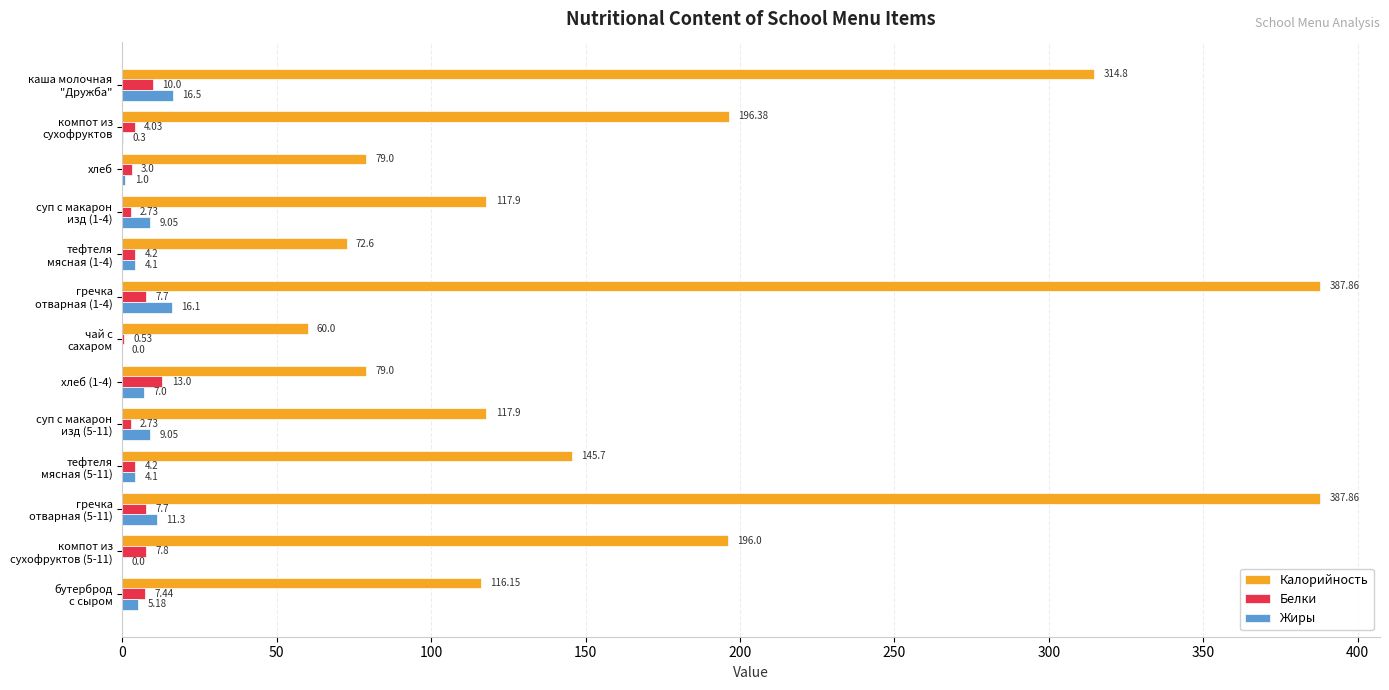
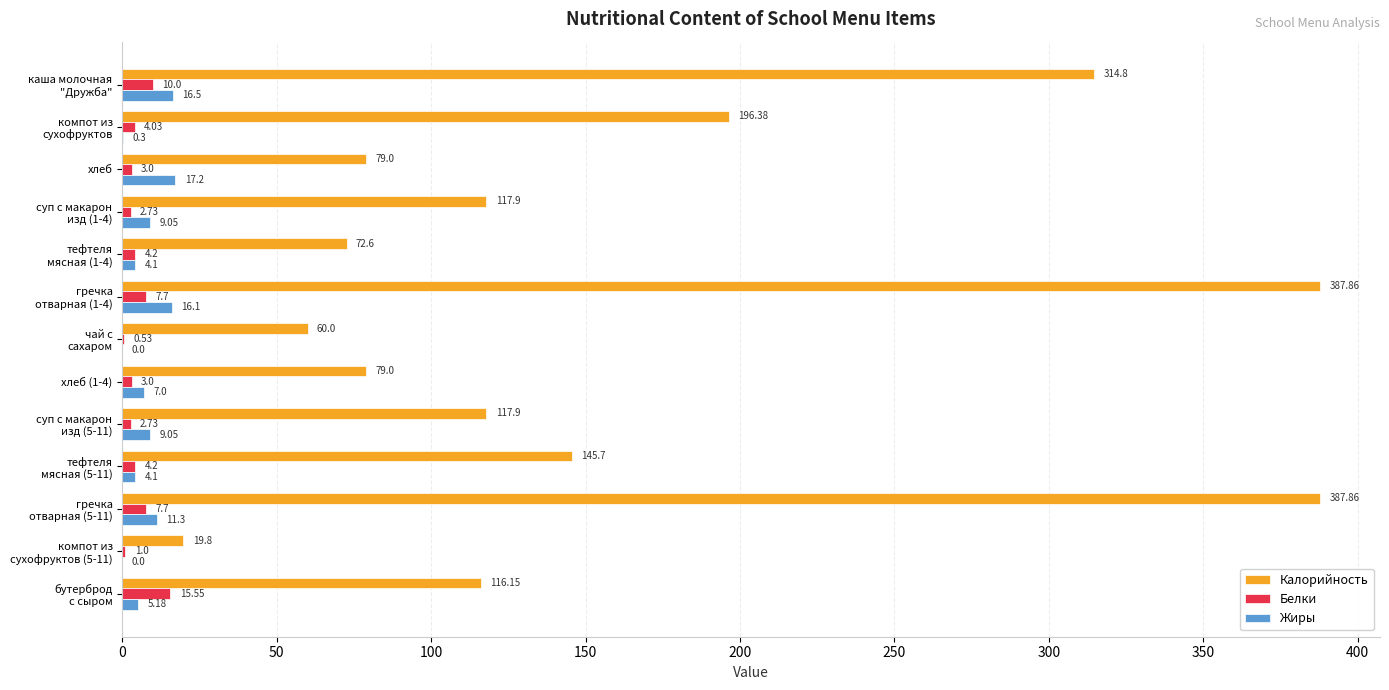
  {
    "Калорийность": {
      "каша молочная \"Дружба\"": 314.8,
      "компот из сухофруктов": 196.38,
      "хлеб": 79.0,
      "суп с макарон изд (1-4)": 117.9,
      "тефтеля мясная (1-4)": 72.6,
      "гречка отварная (1-4)": 387.86,
      "чай с сахаром": 60.0,
      "хлеб (1-4)": 79.0,
      "суп с макарон изд (5-11)": 117.9,
      "тефтеля мясная (5-11)": 145.7,
      "гречка отварная (5-11)": 387.86,
-     "компот из сухофруктов (5-11)": 196.0,
+     "компот из сухофруктов (5-11)": 19.8,
      "бутерброд с сыром": 116.15
    },
    "Белки": {
      "каша молочная \"Дружба\"": 10.0,
      "компот из сухофруктов": 4.03,
      "хлеб": 3.0,
      "суп с макарон изд (1-4)": 2.73,
      "тефтеля мясная (1-4)": 4.2,
      "гречка отварная (1-4)": 7.7,
      "чай с сахаром": 0.53,
-     "хлеб (1-4)": 13.0,
+     "хлеб (1-4)": 3.0,
      "суп с макарон изд (5-11)": 2.73,
      "тефтеля мясная (5-11)": 4.2,
      "гречка отварная (5-11)": 7.7,
-     "компот из сухофруктов (5-11)": 7.8,
-     "бутерброд с сыром": 7.44
+     "компот из сухофруктов (5-11)": 1.0,
+     "бутерброд с сыром": 15.55
    },
    "Жиры": {
      "каша молочная \"Дружба\"": 16.5,
      "компот из сухофруктов": 0.3,
-     "хлеб": 1.0,
+     "хлеб": 17.2,
      "суп с макарон изд (1-4)": 9.05,
      "тефтеля мясная (1-4)": 4.1,
      "гречка отварная (1-4)": 16.1,
      "чай с сахаром": 0.0,
      "хлеб (1-4)": 7.0,
      "суп с макарон изд (5-11)": 9.05,
      "тефтеля мясная (5-11)": 4.1,
      "гречка отварная (5-11)": 11.3,
      "компот из сухофруктов (5-11)": 0.0,
      "бутерброд с сыром": 5.18
    }
  }
